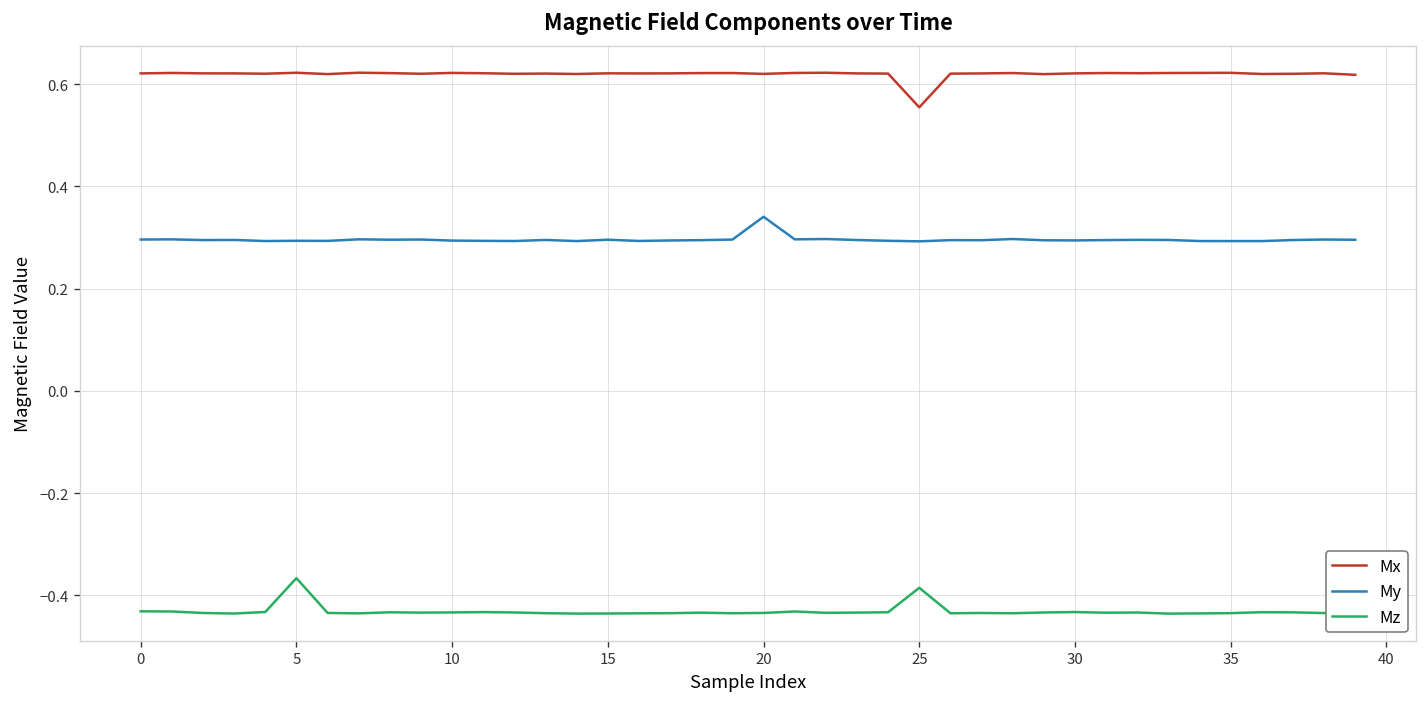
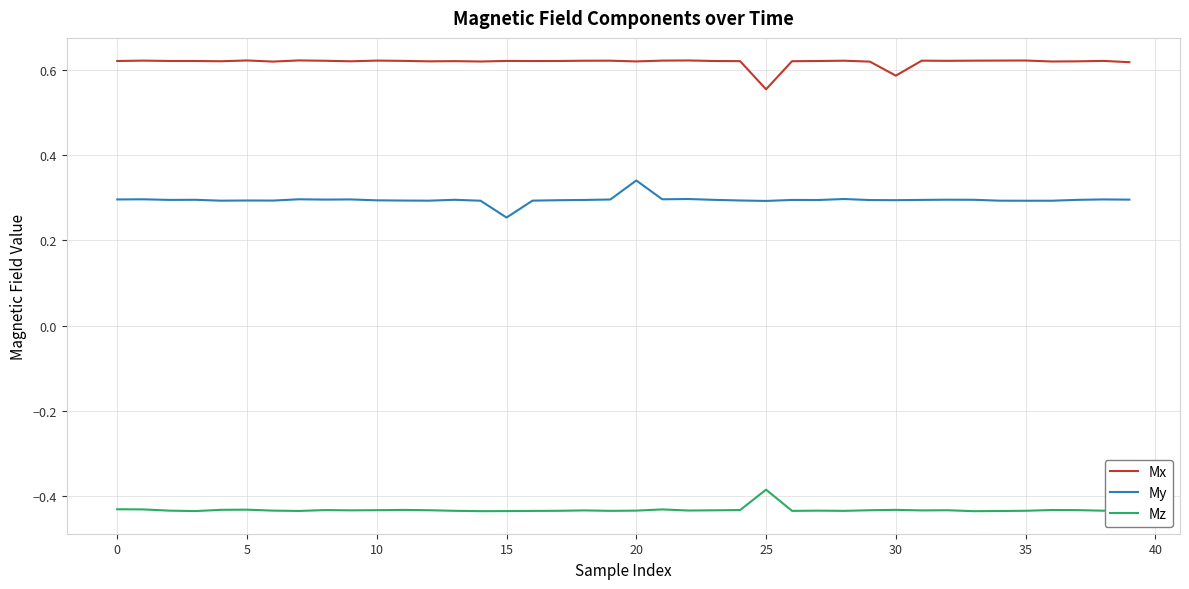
  {
    "Mx": {
      "0": 0.62,
      "5": 0.62,
      "10": 0.62,
      "15": 0.62,
      "20": 0.62,
      "25": 0.55,
-     "30": 0.62,
+     "30": 0.59,
      "35": 0.62
    },
    "My": {
      "0": 0.30,
      "5": 0.29,
      "10": 0.29,
-     "15": 0.30,
+     "15": 0.25,
      "20": 0.34,
      "25": 0.29,
      "30": 0.29,
      "35": 0.29
    },
    "Mz": {
      "0": -0.43,
-     "5": -0.37,
+     "5": -0.43,
      "10": -0.43,
      "15": -0.44,
      "20": -0.43,
      "25": -0.39,
      "30": -0.43,
      "35": -0.43
    }
  }
